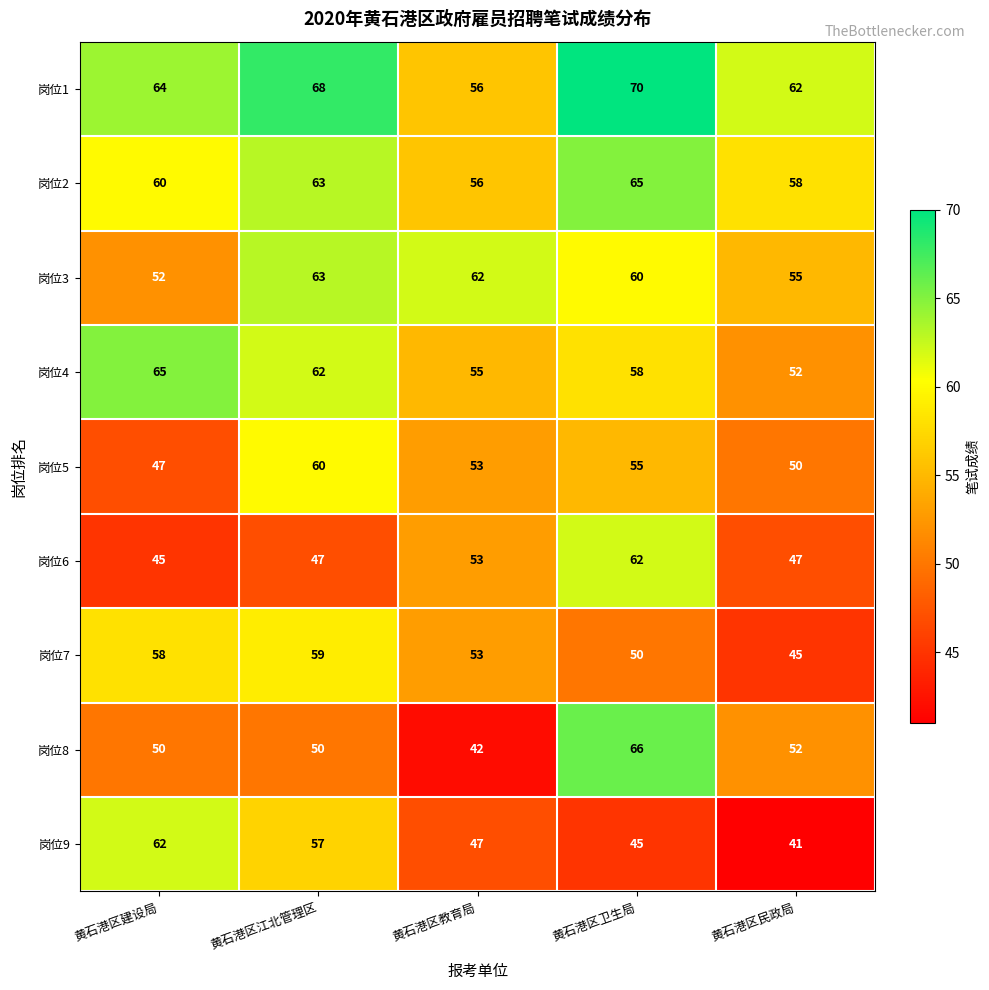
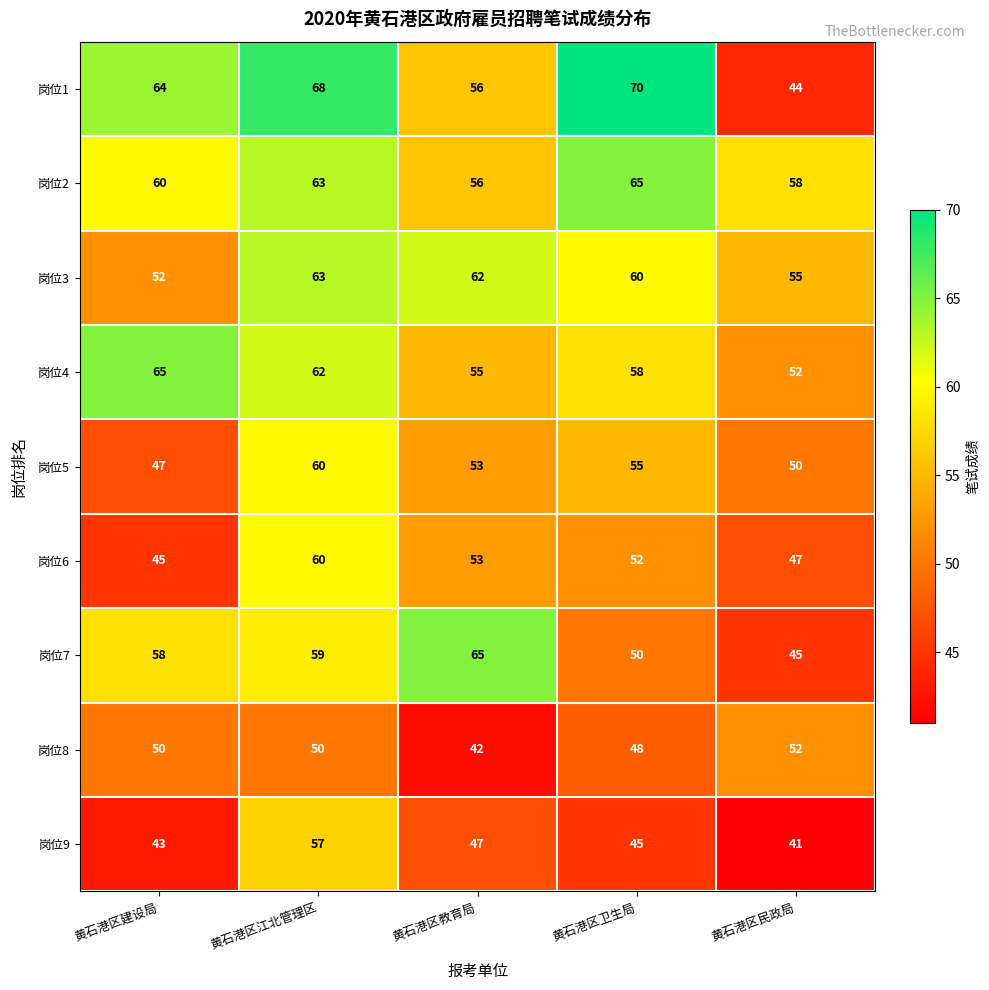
  {
    "岗位1": {
      "黄石港区建设局": 64,
      "黄石港区江北管理区": 68,
      "黄石港区教育局": 56,
      "黄石港区卫生局": 70,
-     "黄石港区民政局": 62
+     "黄石港区民政局": 44
    },
    "岗位2": {
      "黄石港区建设局": 60,
      "黄石港区江北管理区": 63,
      "黄石港区教育局": 56,
      "黄石港区卫生局": 65,
      "黄石港区民政局": 58
    },
    "岗位3": {
      "黄石港区建设局": 52,
      "黄石港区江北管理区": 63,
      "黄石港区教育局": 62,
      "黄石港区卫生局": 60,
      "黄石港区民政局": 55
    },
    "岗位4": {
      "黄石港区建设局": 65,
      "黄石港区江北管理区": 62,
      "黄石港区教育局": 55,
      "黄石港区卫生局": 58,
      "黄石港区民政局": 52
    },
    "岗位5": {
      "黄石港区建设局": 47,
      "黄石港区江北管理区": 60,
      "黄石港区教育局": 53,
      "黄石港区卫生局": 55,
      "黄石港区民政局": 50
    },
    "岗位6": {
      "黄石港区建设局": 45,
-     "黄石港区江北管理区": 47,
+     "黄石港区江北管理区": 60,
      "黄石港区教育局": 53,
-     "黄石港区卫生局": 62,
+     "黄石港区卫生局": 52,
      "黄石港区民政局": 47
    },
    "岗位7": {
      "黄石港区建设局": 58,
      "黄石港区江北管理区": 59,
-     "黄石港区教育局": 53,
+     "黄石港区教育局": 65,
      "黄石港区卫生局": 50,
      "黄石港区民政局": 45
    },
    "岗位8": {
      "黄石港区建设局": 50,
      "黄石港区江北管理区": 50,
      "黄石港区教育局": 42,
-     "黄石港区卫生局": 66,
+     "黄石港区卫生局": 48,
      "黄石港区民政局": 52
    },
    "岗位9": {
-     "黄石港区建设局": 62,
+     "黄石港区建设局": 43,
      "黄石港区江北管理区": 57,
      "黄石港区教育局": 47,
      "黄石港区卫生局": 45,
      "黄石港区民政局": 41
    }
  }
